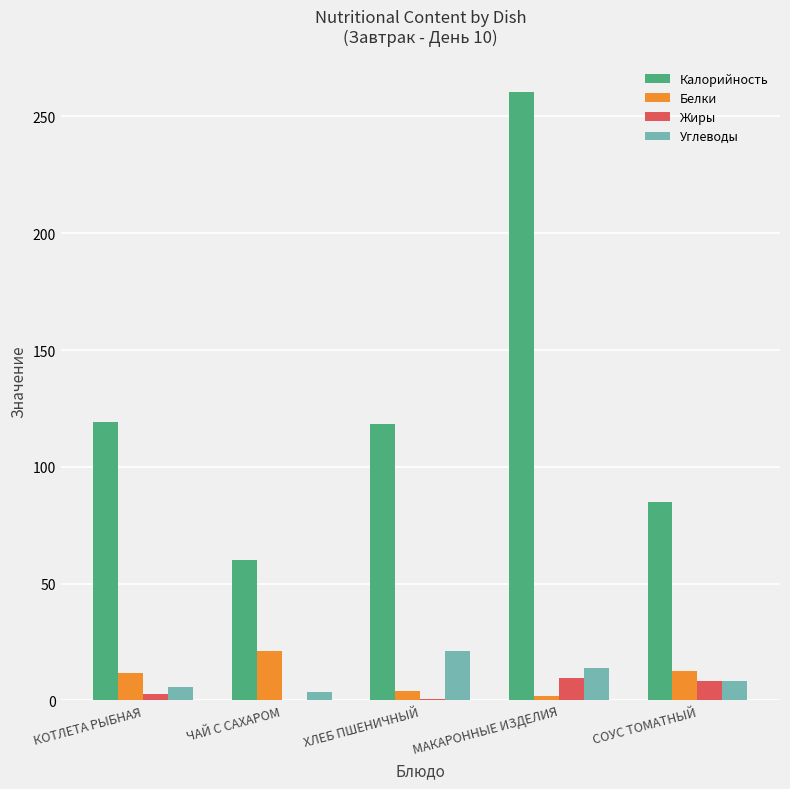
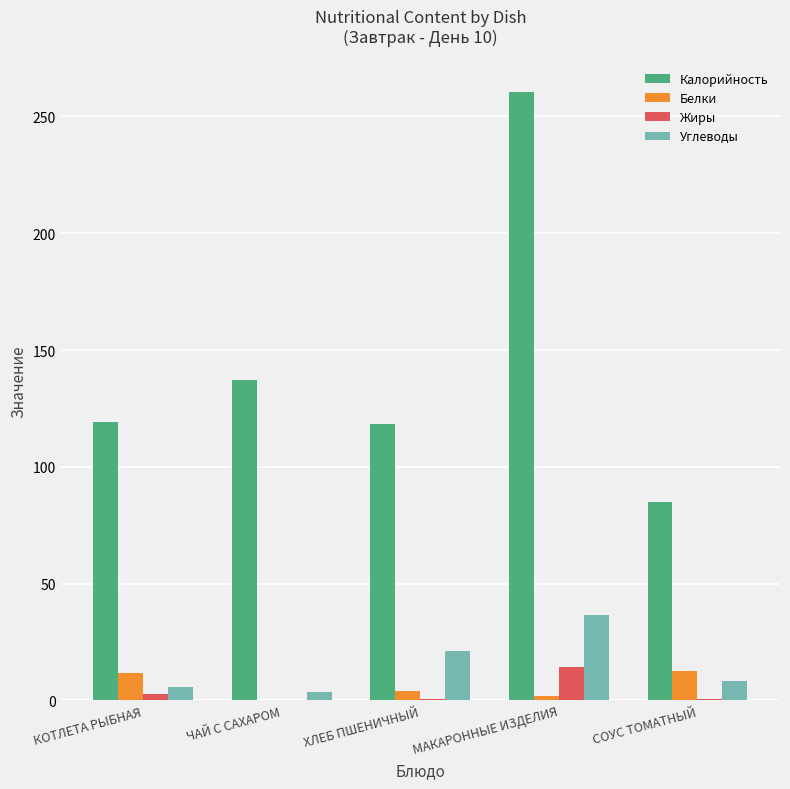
  {
    "Калорийность": {
      "КОТЛЕТА РЫБНАЯ": 119,
-     "ЧАЙ С САХАРОМ": 60,
+     "ЧАЙ С САХАРОМ": 137,
      "ХЛЕБ ПШЕНИЧНЫЙ": 118,
      "МАКАРОННЫЕ ИЗДЕЛИЯ": 261,
      "СОУС ТОМАТНЫЙ": 85
    },
    "Белки": {
      "КОТЛЕТА РЫБНАЯ": 12,
-     "ЧАЙ С САХАРОМ": 21,
+     "ЧАЙ С САХАРОМ": 0,
      "ХЛЕБ ПШЕНИЧНЫЙ": 4,
      "МАКАРОННЫЕ ИЗДЕЛИЯ": 2,
      "СОУС ТОМАТНЫЙ": 13
    },
    "Жиры": {
      "КОТЛЕТА РЫБНАЯ": 3,
      "ЧАЙ С САХАРОМ": 0,
-     "МАКАРОННЫЕ ИЗДЕЛИЯ": 10,
-     "СОУС ТОМАТНЫЙ": 8
+     "МАКАРОННЫЕ ИЗДЕЛИЯ": 14,
+     "СОУС ТОМАТНЫЙ": 1
    },
    "Углеводы": {
      "КОТЛЕТА РЫБНАЯ": 6,
      "ЧАЙ С САХАРОМ": 4,
      "ХЛЕБ ПШЕНИЧНЫЙ": 21,
-     "МАКАРОННЫЕ ИЗДЕЛИЯ": 14,
+     "МАКАРОННЫЕ ИЗДЕЛИЯ": 36,
      "СОУС ТОМАТНЫЙ": 8
    }
  }
